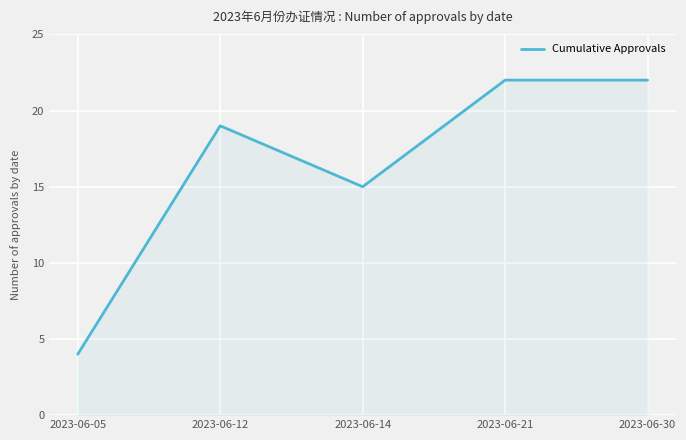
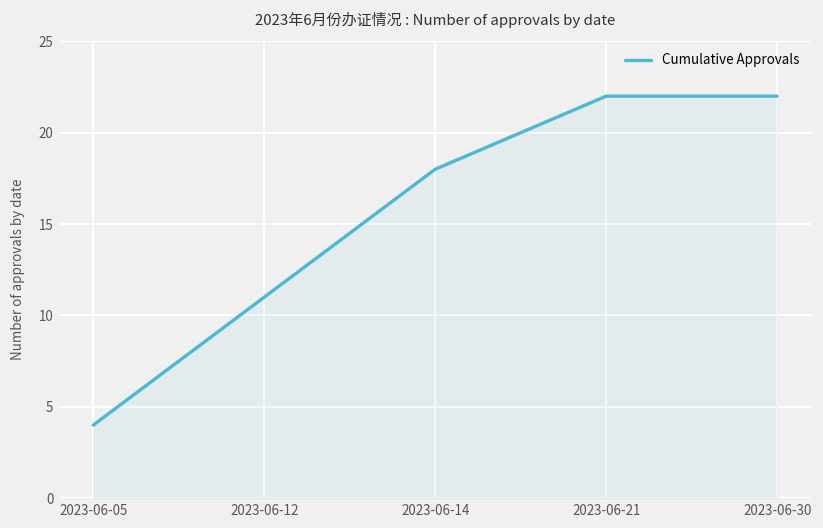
  {
    "2023-06-05": 4,
-   "2023-06-12": 19,
-   "2023-06-14": 15,
+   "2023-06-12": 11,
+   "2023-06-14": 18,
    "2023-06-21": 22,
    "2023-06-30": 22
  }
